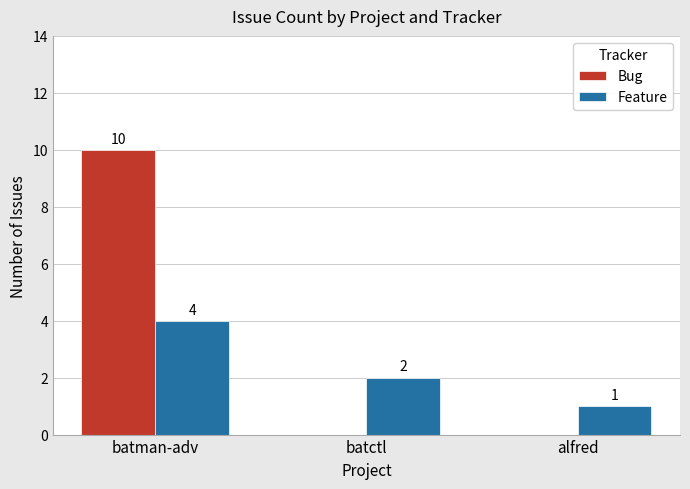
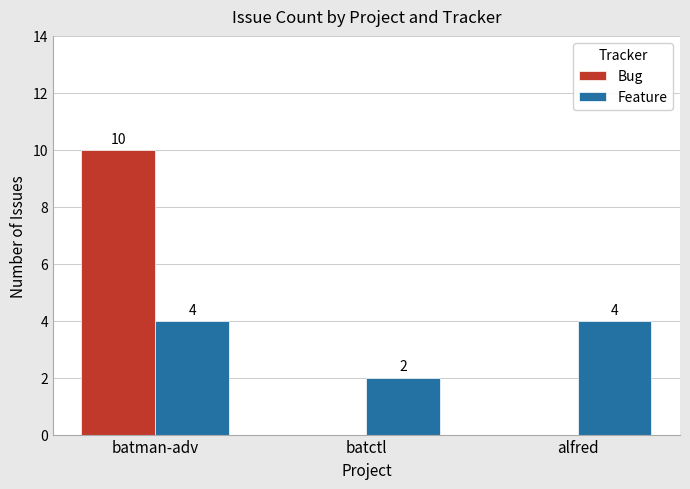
  {
    "Bug": {
      "batman-adv": 10
    },
    "Feature": {
      "batman-adv": 4,
      "batctl": 2,
-     "alfred": 1
+     "alfred": 4
    }
  }
